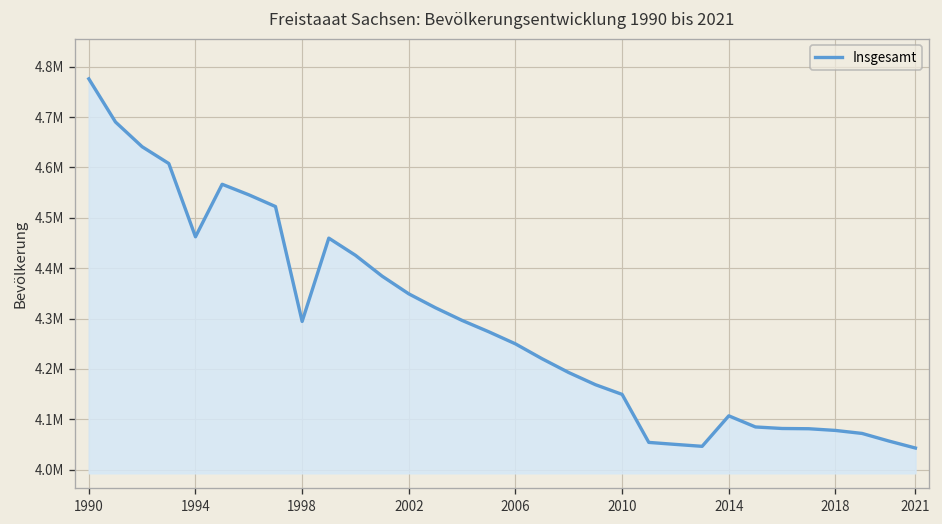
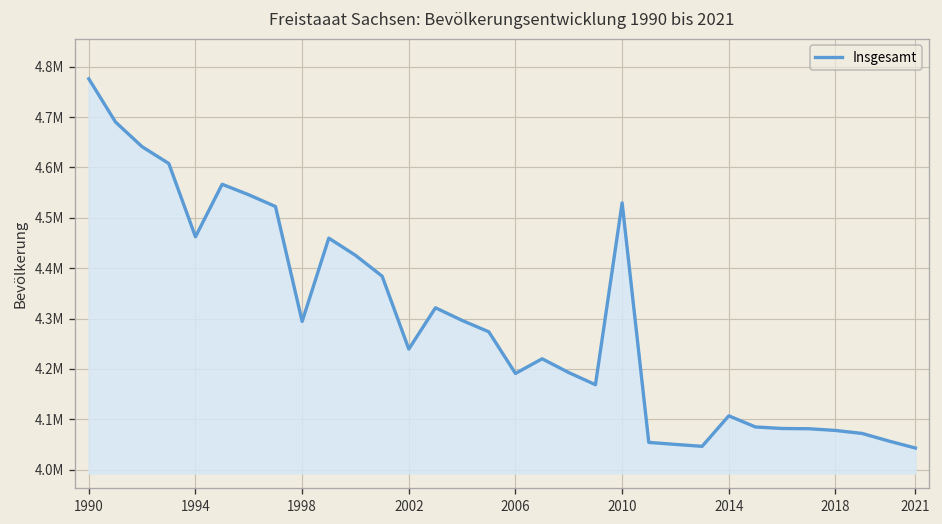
  {
    "1990": 4780000,
    "1994": 4460000,
    "1998": 4290000,
-   "2002": 4350000,
-   "2006": 4250000,
-   "2010": 4150000,
+   "2002": 4240000,
+   "2006": 4190000,
+   "2010": 4530000,
    "2014": 4110000,
    "2018": 4080000,
    "2021": 4040000
  }
